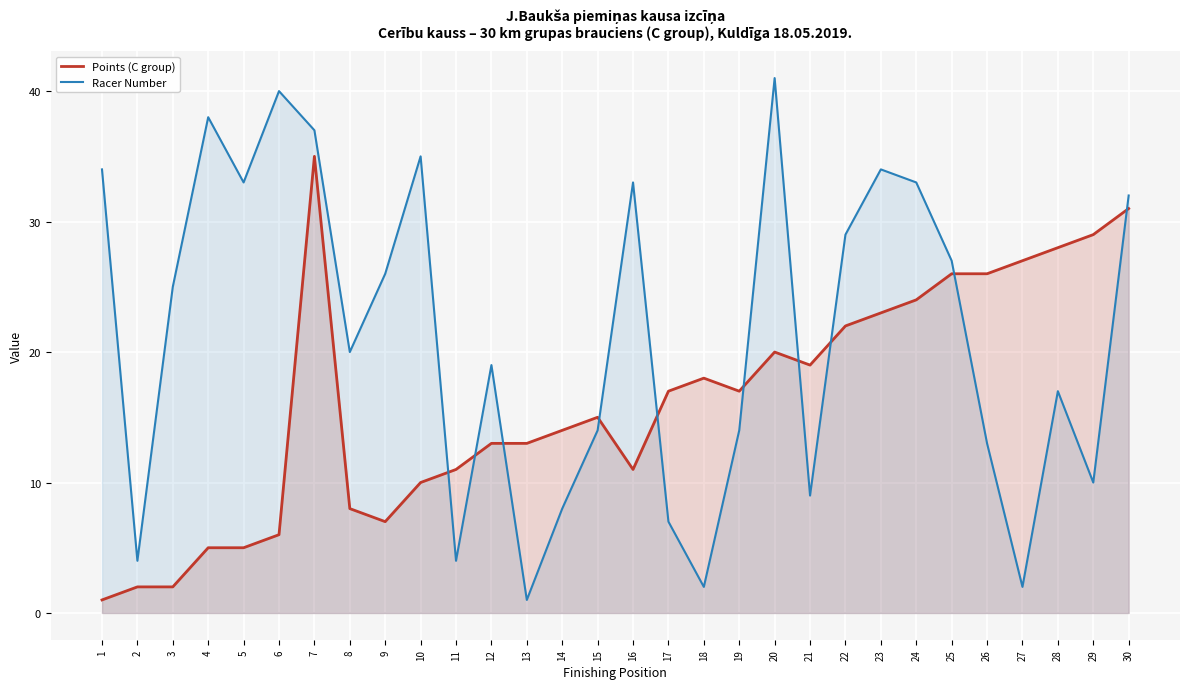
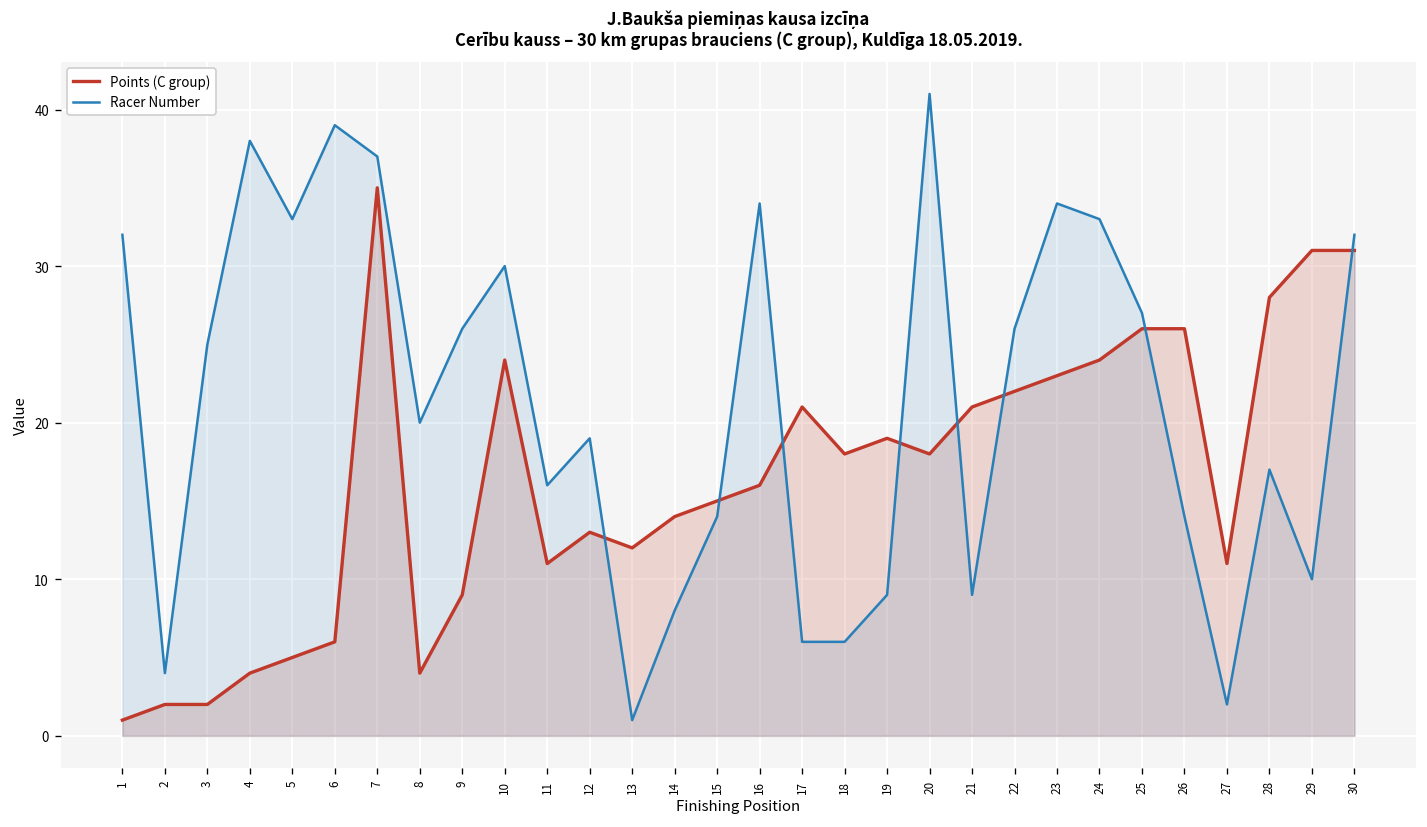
  {
    "Points (C group)": {
      "1": 1,
      "2": 2,
      "3": 2,
-     "4": 5,
+     "4": 4,
      "5": 5,
      "6": 6,
      "7": 35,
-     "8": 8,
-     "9": 7,
-     "10": 10,
+     "8": 4,
+     "9": 9,
+     "10": 24,
      "11": 11,
      "12": 13,
-     "13": 13,
+     "13": 12,
      "14": 14,
      "15": 15,
-     "16": 11,
-     "17": 17,
+     "16": 16,
+     "17": 21,
      "18": 18,
-     "19": 17,
-     "20": 20,
-     "21": 19,
+     "19": 19,
+     "20": 18,
+     "21": 21,
      "22": 22,
      "23": 23,
      "24": 24,
      "25": 26,
      "26": 26,
-     "27": 27,
+     "27": 11,
      "28": 28,
-     "29": 29,
+     "29": 31,
      "30": 31
    },
    "Racer Number": {
-     "1": 34,
+     "1": 32,
      "2": 4,
      "3": 25,
      "4": 38,
      "5": 33,
-     "6": 40,
+     "6": 39,
      "7": 37,
      "8": 20,
      "9": 26,
-     "10": 35,
-     "11": 4,
+     "10": 30,
+     "11": 16,
      "12": 19,
      "13": 1,
      "14": 8,
      "15": 14,
-     "16": 33,
-     "17": 7,
-     "18": 2,
-     "19": 14,
+     "16": 34,
+     "17": 6,
+     "18": 6,
+     "19": 9,
      "20": 41,
      "21": 9,
-     "22": 29,
+     "22": 26,
      "23": 34,
      "24": 33,
      "25": 27,
-     "26": 13,
+     "26": 14,
      "27": 2,
      "28": 17,
      "29": 10,
      "30": 32
    }
  }
